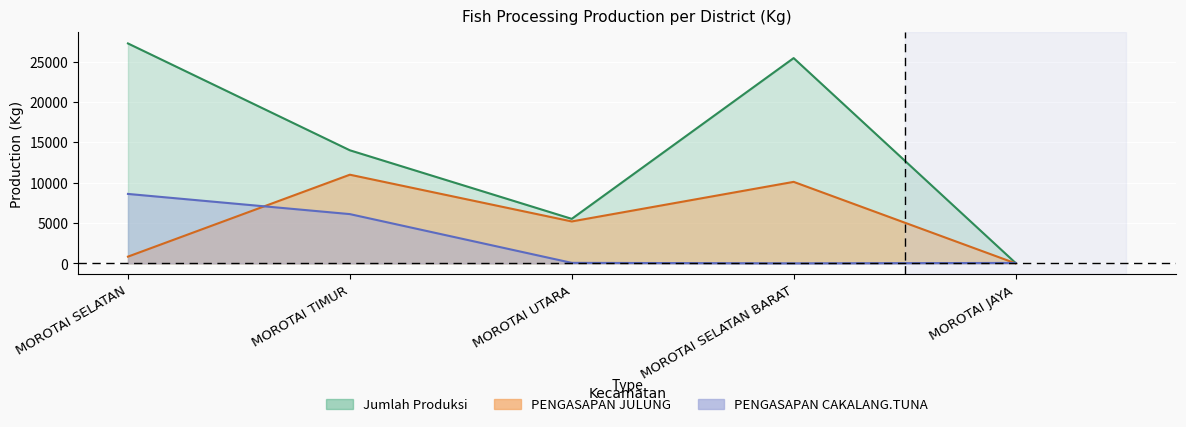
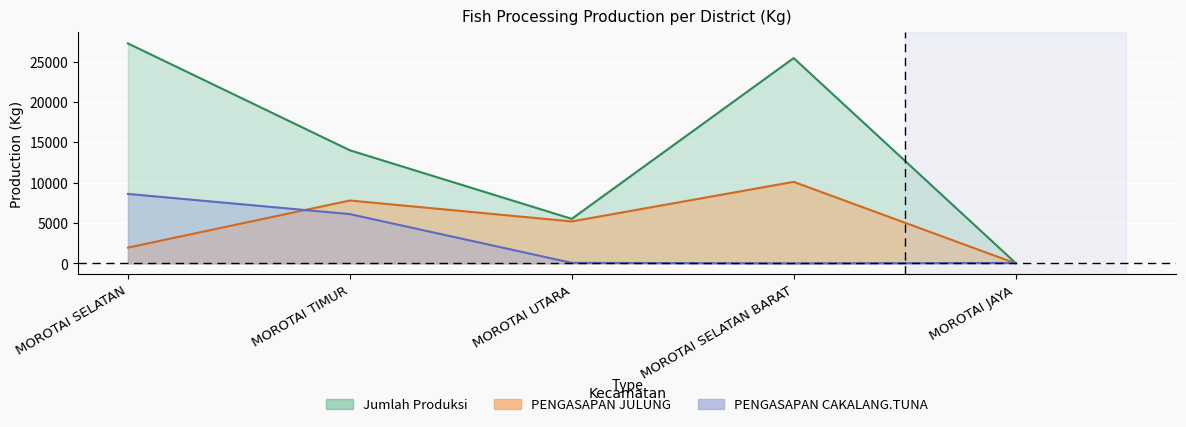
  {
    "PENGASAPAN JULUNG": {
-     "MOROTAI SELATAN": 1000,
-     "MOROTAI TIMUR": 11000,
+     "MOROTAI SELATAN": 2000,
+     "MOROTAI TIMUR": 8000,
      "MOROTAI UTARA": 5000,
      "MOROTAI SELATAN BARAT": 10000
    }
  }
